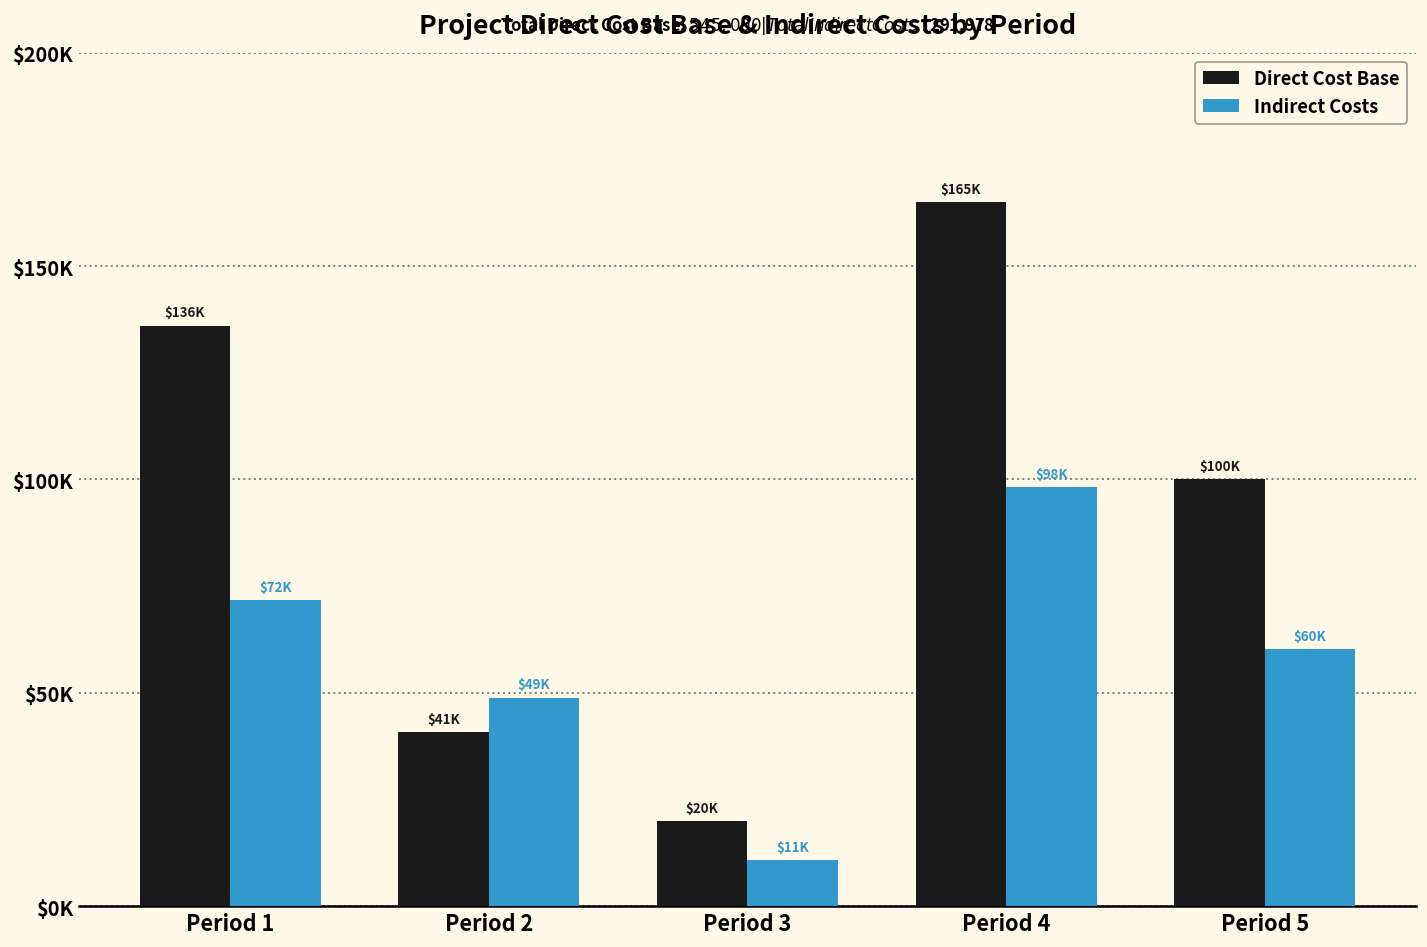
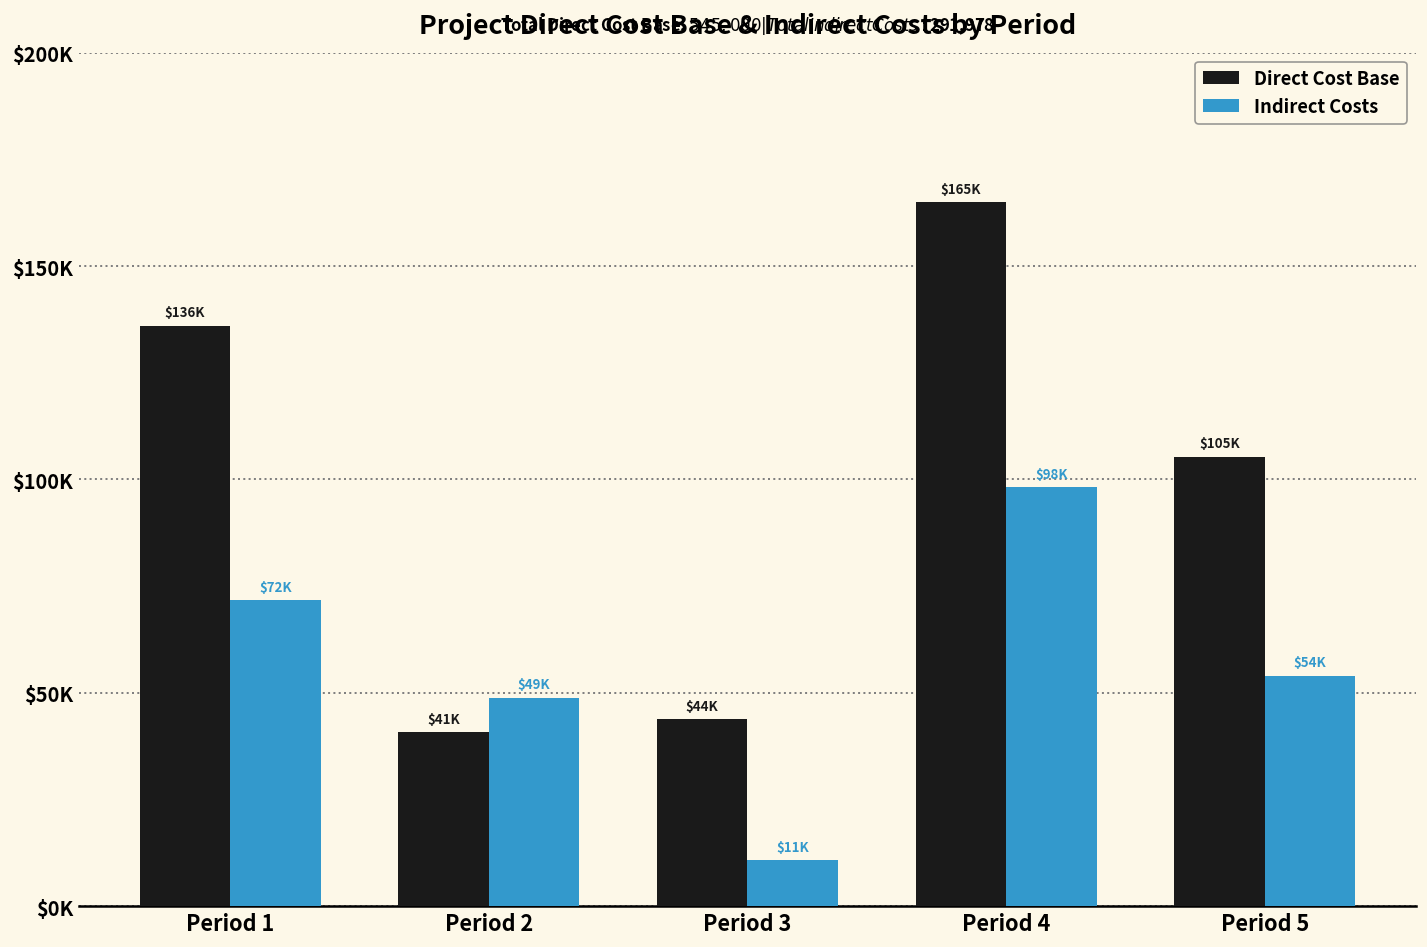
  {
    "Direct Cost Base": {
      "Period 1": "$136K",
      "Period 2": "$41K",
-     "Period 3": "$20K",
+     "Period 3": "$44K",
      "Period 4": "$165K",
-     "Period 5": "$100K"
+     "Period 5": "$105K"
    },
    "Indirect Costs": {
      "Period 1": "$72K",
      "Period 2": "$49K",
      "Period 3": "$11K",
      "Period 4": "$98K",
-     "Period 5": "$60K"
+     "Period 5": "$54K"
    }
  }
